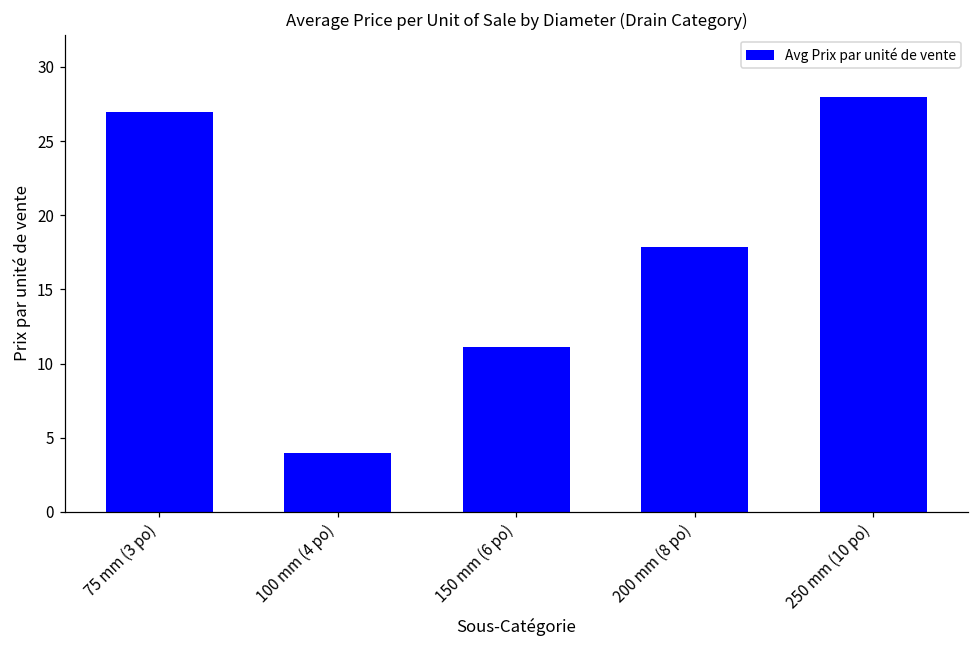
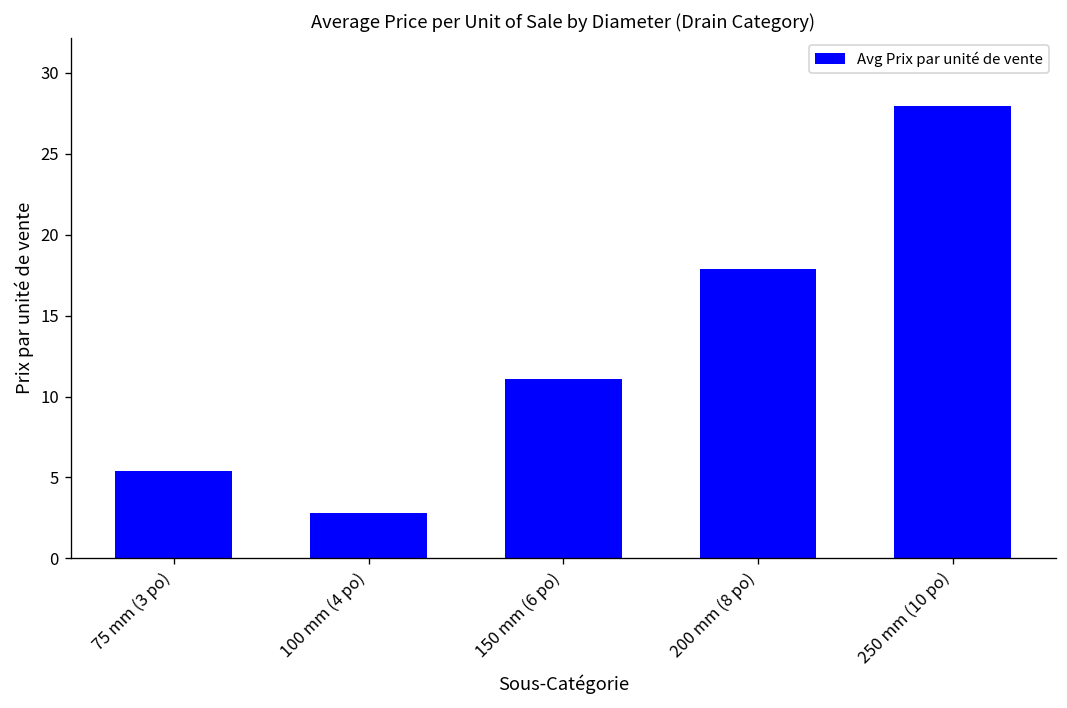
  {
-   "75 mm (3 po)": 27.0,
-   "100 mm (4 po)": 3.9,
+   "75 mm (3 po)": 5.4,
+   "100 mm (4 po)": 2.8,
    "150 mm (6 po)": 11.1,
    "200 mm (8 po)": 17.9,
    "250 mm (10 po)": 28.0
  }
